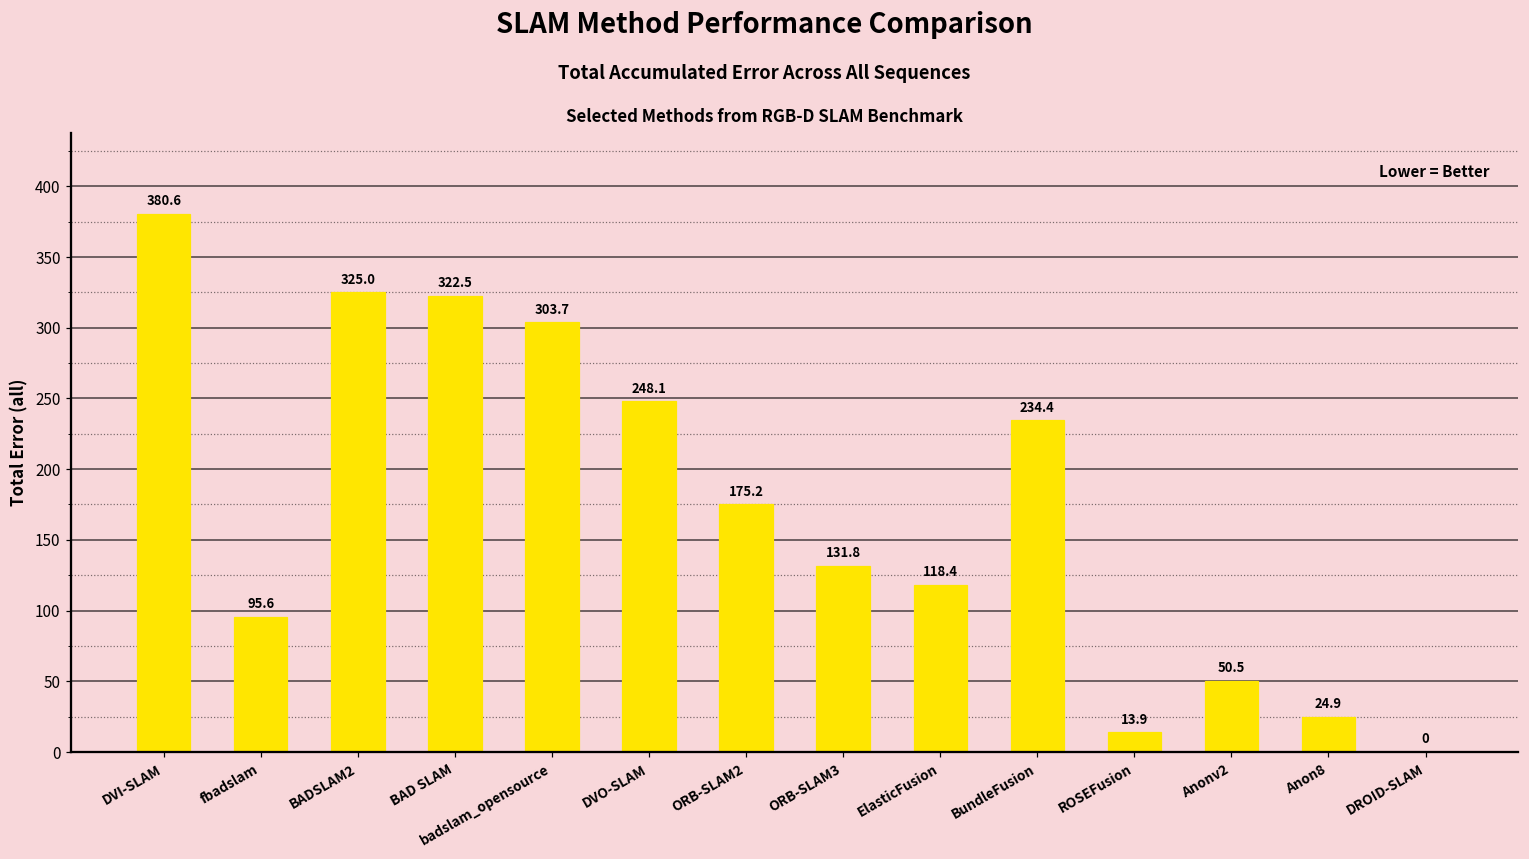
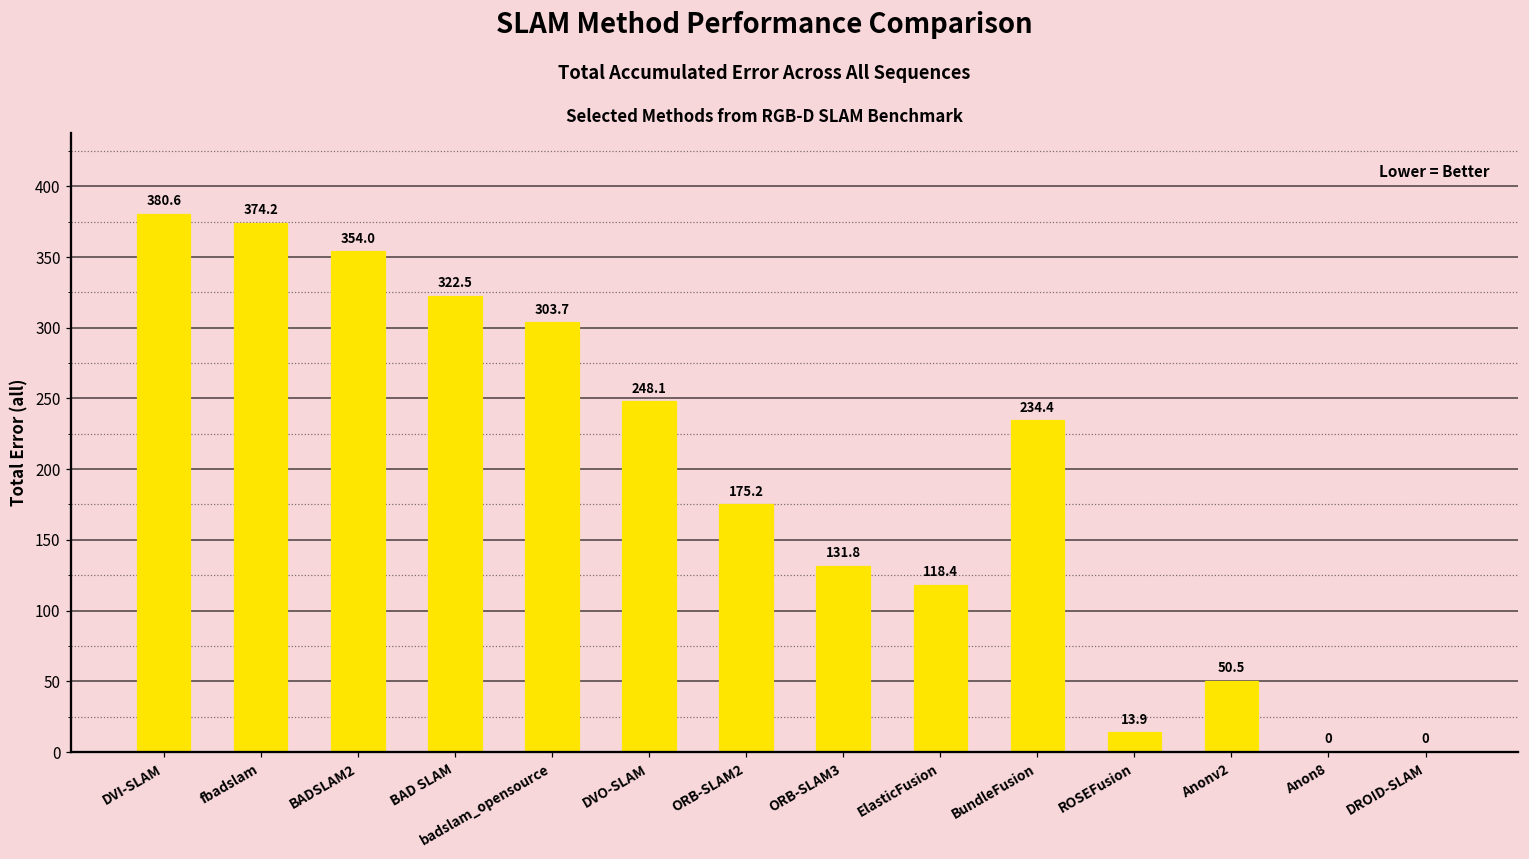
  {
    "DVI-SLAM": 380.6,
-   "fbadslam": 95.6,
-   "BADSLAM2": 325.0,
+   "fbadslam": 374.2,
+   "BADSLAM2": 354.0,
    "BAD SLAM": 322.5,
    "badslam_opensource": 303.7,
    "DVO-SLAM": 248.1,
    "ORB-SLAM2": 175.2,
    "ORB-SLAM3": 131.8,
    "ElasticFusion": 118.4,
    "BundleFusion": 234.4,
    "ROSEFusion": 13.9,
    "Anonv2": 50.5,
-   "Anon8": 24.9,
+   "Anon8": 0,
    "DROID-SLAM": 0
  }
